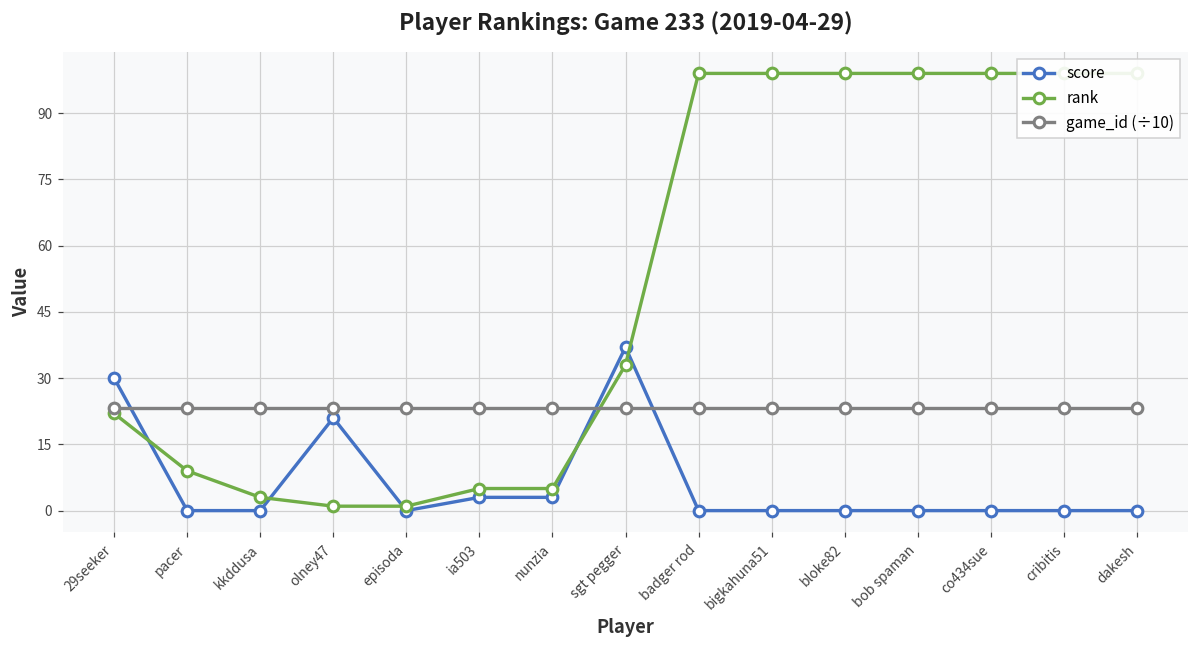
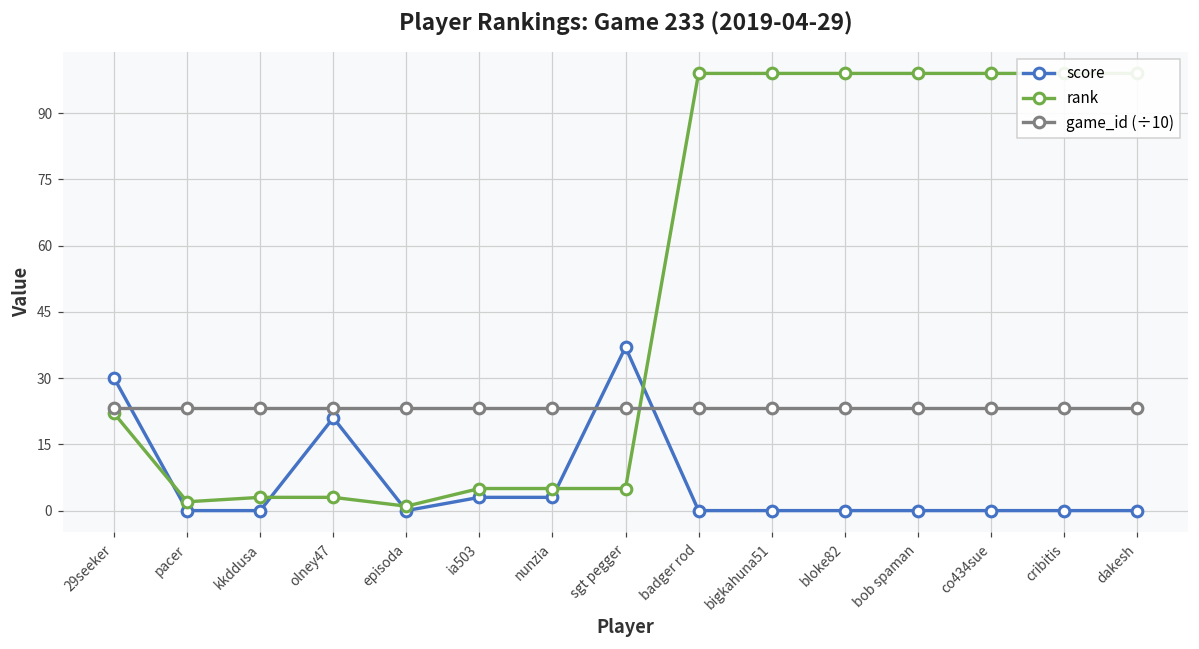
  {
    "score": {
      "29seeker": 30,
      "pacer": 0,
      "kkddusa": 0,
      "olney47": 21,
      "episoda": 0,
      "ia503": 3,
      "nunzia": 3,
      "sgt pegger": 37,
      "badger rod": 0,
      "bigkahuna51": 0,
      "bloke82": 0,
      "bob spaman": 0,
      "co434sue": 0,
      "cribitis": 0,
      "dakesh": 0
    },
    "rank": {
      "29seeker": 22,
-     "pacer": 9,
+     "pacer": 2,
      "kkddusa": 3,
-     "olney47": 1,
+     "olney47": 3,
      "episoda": 1,
      "ia503": 5,
      "nunzia": 5,
-     "sgt pegger": 33,
+     "sgt pegger": 5,
      "badger rod": 99,
      "bigkahuna51": 99,
      "bloke82": 99,
      "bob spaman": 99,
      "co434sue": 99
    },
    "game_id (÷10)": {
      "29seeker": 23,
      "pacer": 23,
      "kkddusa": 23,
      "olney47": 23,
      "episoda": 23,
      "ia503": 23,
      "nunzia": 23,
      "sgt pegger": 23,
      "badger rod": 23,
      "bigkahuna51": 23,
      "bloke82": 23,
      "bob spaman": 23,
      "co434sue": 23,
      "cribitis": 23,
      "dakesh": 23
    }
  }
